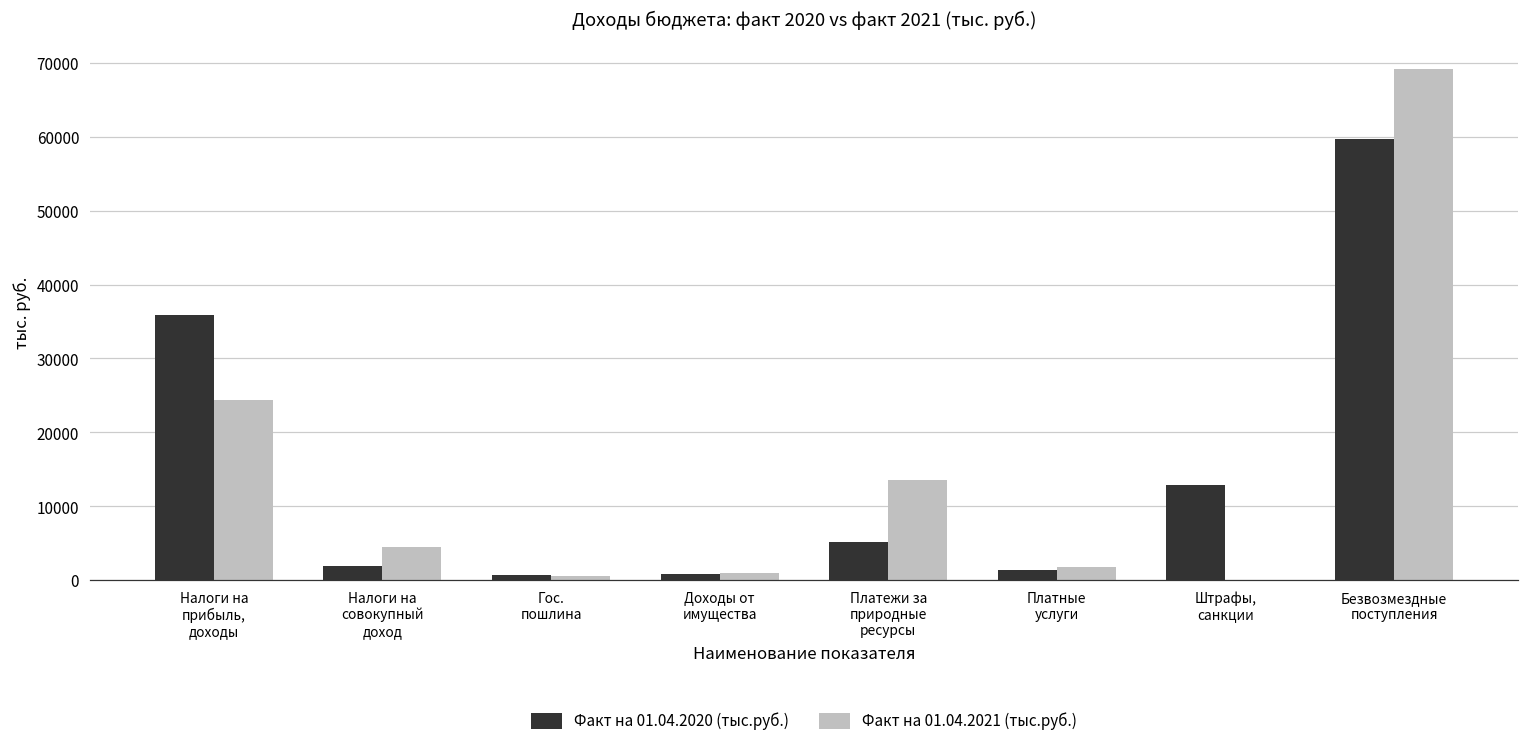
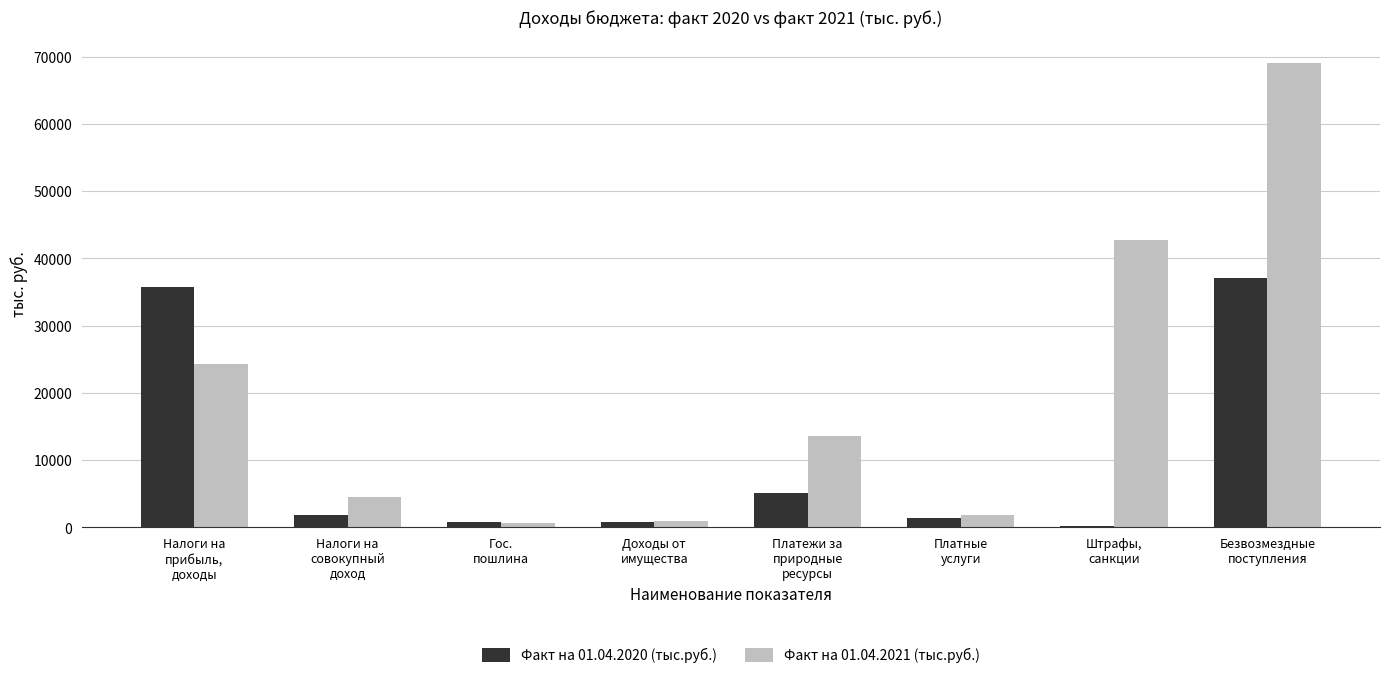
  {
    "Факт на 01.04.2020 (тыс.руб.)": {
      "Налоги на прибыль, доходы": 36000,
      "Налоги на совокупный доход": 2000,
      "Гос. пошлина": 1000,
      "Доходы от имущества": 1000,
      "Платежи за природные ресурсы": 5000,
      "Платные услуги": 1000,
-     "Штрафы, санкции": 13000,
-     "Безвозмездные поступления": 60000
+     "Штрафы, санкции": 0,
+     "Безвозмездные поступления": 37000
    },
    "Факт на 01.04.2021 (тыс.руб.)": {
      "Налоги на прибыль, доходы": 24000,
      "Налоги на совокупный доход": 5000,
      "Гос. пошлина": 1000,
      "Доходы от имущества": 1000,
      "Платежи за природные ресурсы": 14000,
      "Платные услуги": 2000,
-     "Штрафы, санкции": 0,
+     "Штрафы, санкции": 43000,
      "Безвозмездные поступления": 69000
    }
  }
